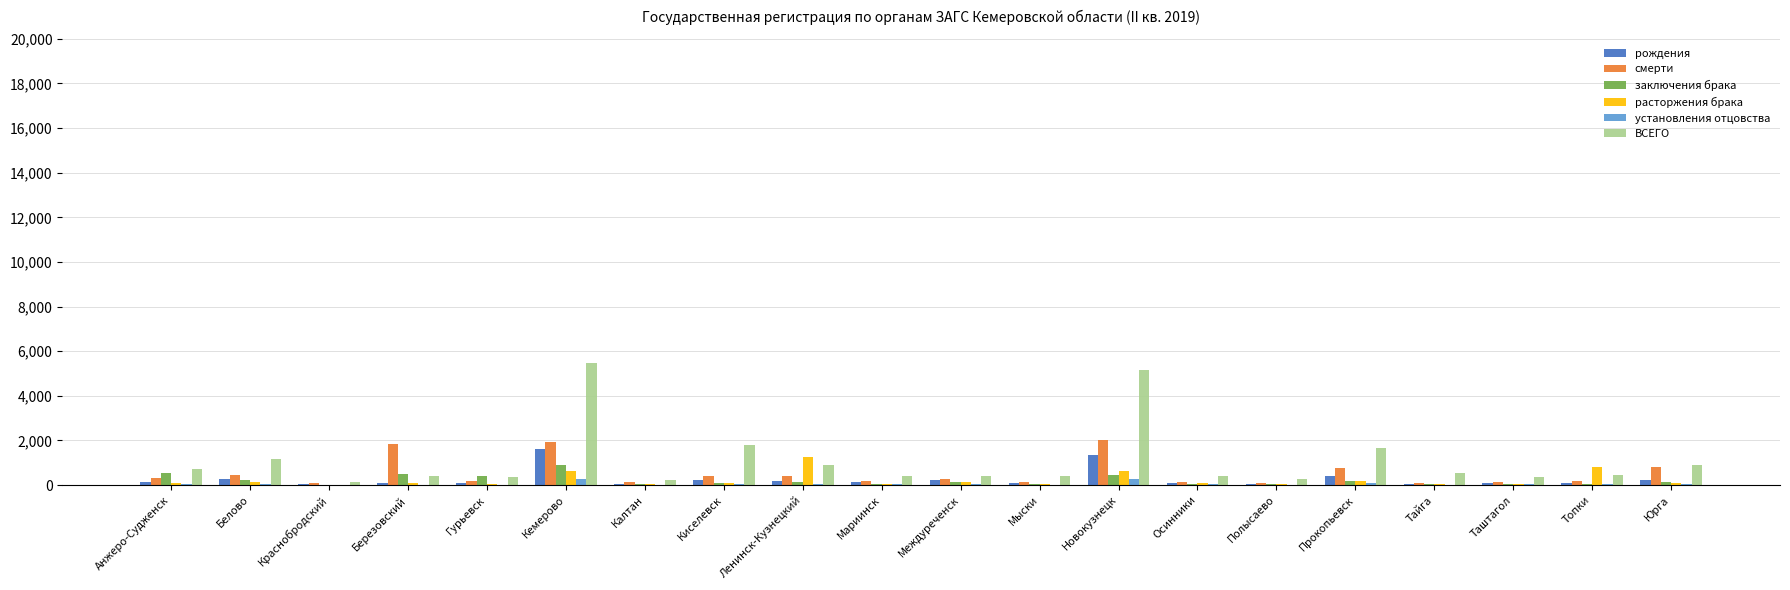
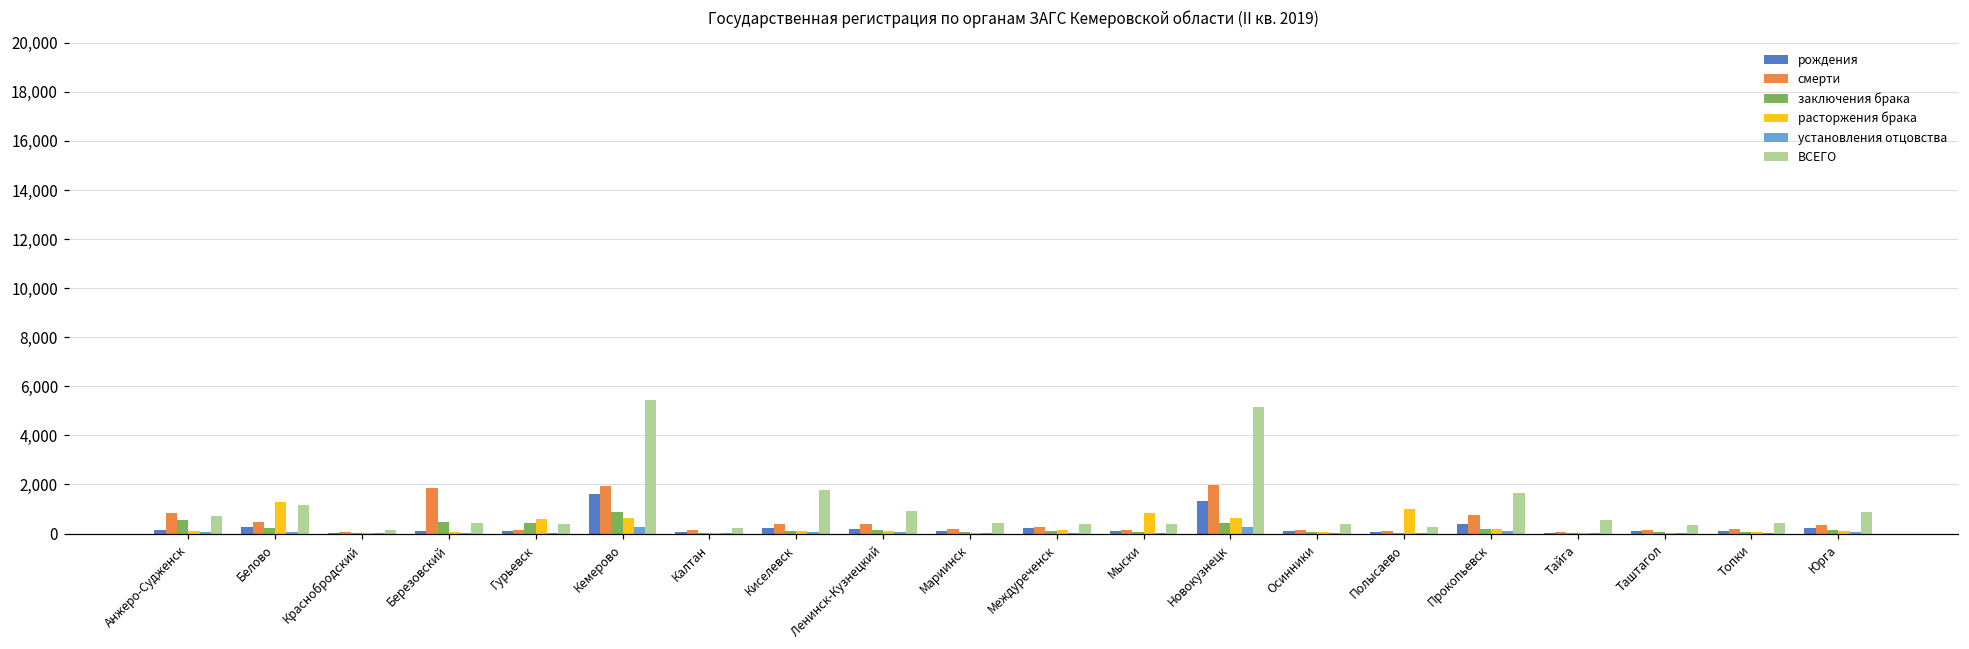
  {
    "смерти": {
-     "Анжеро-Судженск": "300",
+     "Анжеро-Судженск": "800",
      "Белово": "500",
      "Березовский": "1,800",
      "Гурьевск": "200",
      "Кемерово": "1,900",
      "Калтан": "100",
      "Киселевск": "400",
      "Ленинск-Кузнецкий": "400",
      "Мариинск": "200",
      "Междуреченск": "300",
      "Мыски": "200",
      "Новокузнецк": "2,000",
      "Осинники": "200",
      "Прокопьевск": "800",
      "Таштагол": "100",
      "Топки": "200",
-     "Юрга": "800"
+     "Юрга": "400"
    },
    "заключения брака": {
      "Анжеро-Судженск": "500",
      "Белово": "200",
      "Березовский": "500",
      "Гурьевск": "400",
      "Кемерово": "900",
      "Киселевск": "100",
      "Ленинск-Кузнецкий": "100",
      "Междуреченск": "100",
      "Новокузнецк": "400",
      "Прокопьевск": "200",
      "Юрга": "200"
    },
    "расторжения брака": {
-     "Белово": "100",
-     "Гурьевск": "0",
+     "Белово": "1,300",
+     "Гурьевск": "600",
      "Кемерово": "600",
-     "Ленинск-Кузнецкий": "1,300",
+     "Ленинск-Кузнецкий": "100",
      "Междуреченск": "100",
-     "Мыски": "100",
+     "Мыски": "800",
      "Новокузнецк": "600",
-     "Полысаево": "0",
+     "Полысаево": "1,000",
      "Прокопьевск": "200",
-     "Топки": "800"
+     "Топки": "100"
    },
    "ВСЕГО": {
      "Анжеро-Судженск": "700",
      "Белово": "1,100",
      "Краснобродский": "100",
      "Березовский": "400",
      "Гурьевск": "400",
      "Кемерово": "5,500",
      "Калтан": "200",
      "Киселевск": "1,800",
      "Ленинск-Кузнецкий": "900",
      "Мариинск": "400",
      "Междуреченск": "400",
      "Мыски": "400",
      "Новокузнецк": "5,100",
      "Осинники": "400",
      "Полысаево": "200",
      "Прокопьевск": "1,700",
      "Тайга": "600",
      "Таштагол": "300",
      "Топки": "400",
      "Юрга": "900"
    }
  }
